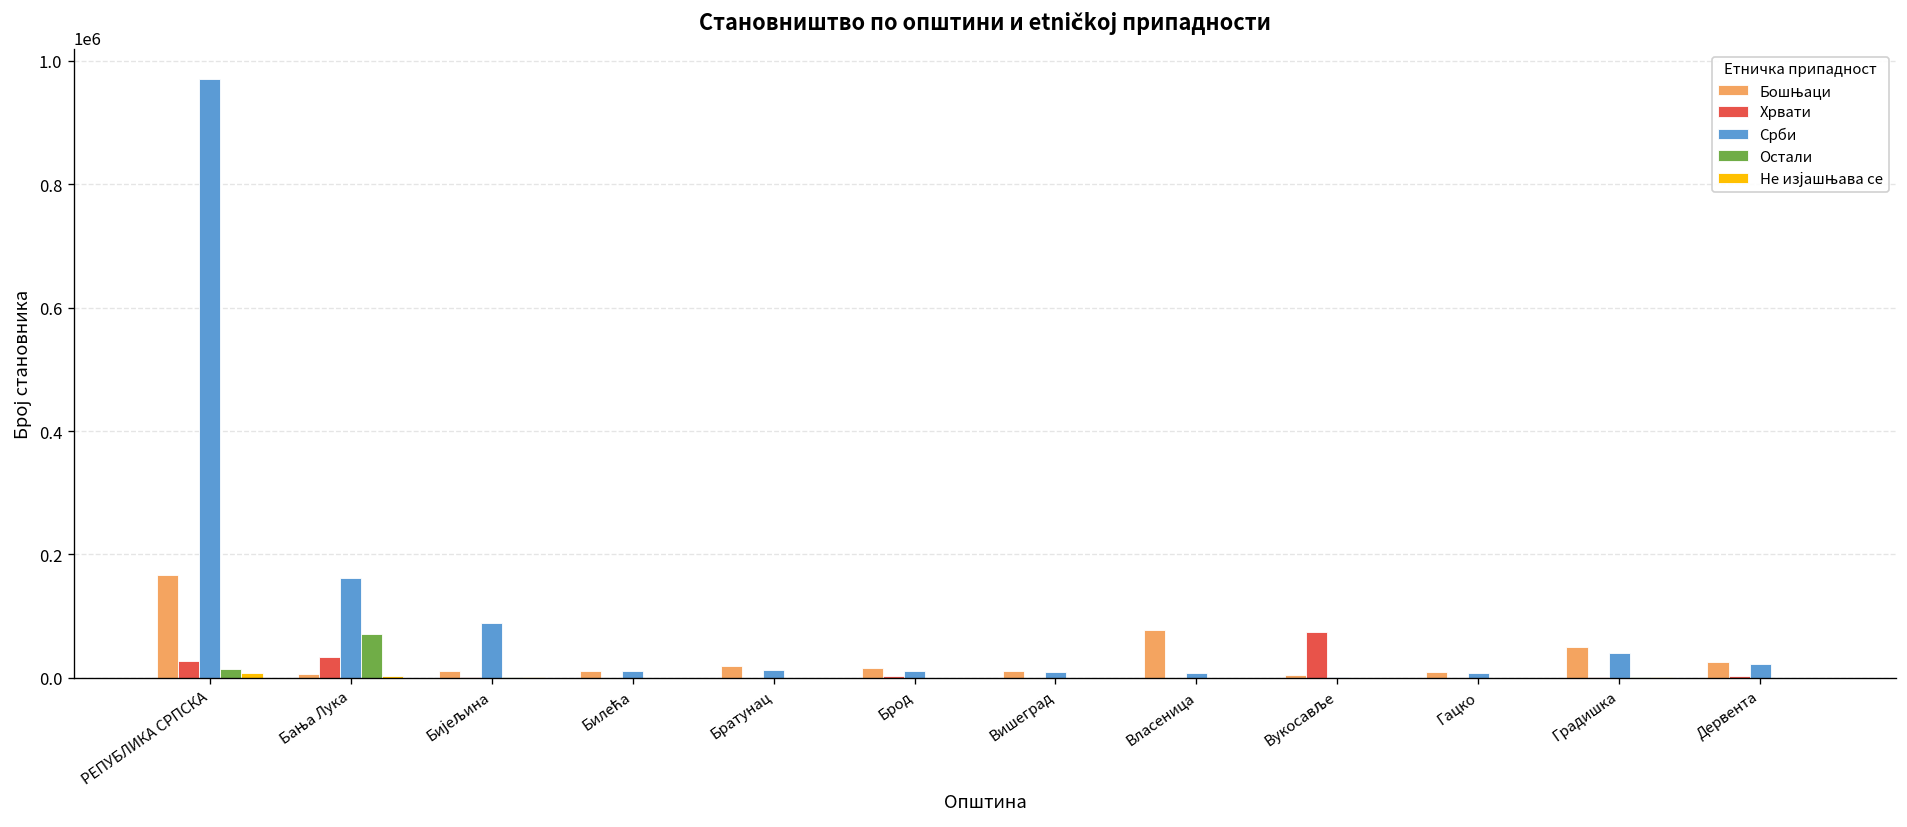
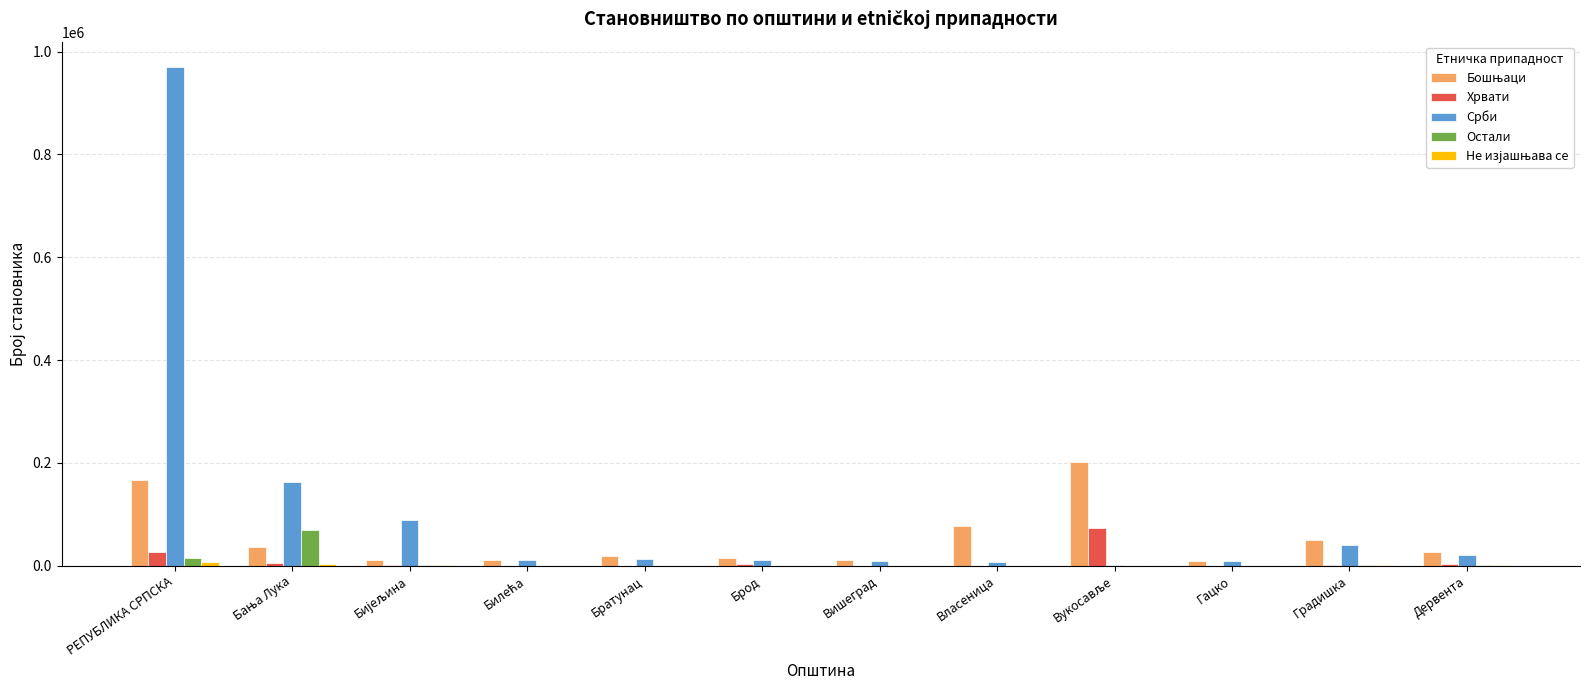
  {
    "Бошњаци": {
      "РЕПУБЛИКА СРПСКА": 170000,
-     "Бања Лука": 10000,
+     "Бања Лука": 40000,
      "Бијељина": 10000,
      "Билећа": 10000,
      "Братунац": 20000,
      "Брод": 20000,
      "Вишеград": 10000,
      "Власеница": 80000,
-     "Вукосавље": 0,
+     "Вукосавље": 200000,
      "Гацко": 10000,
      "Градишка": 50000,
      "Дервента": 30000
    },
    "Хрвати": {
      "РЕПУБЛИКА СРПСКА": 30000,
-     "Бања Лука": 30000,
+     "Бања Лука": 0,
      "Вукосавље": 70000
    },
    "Срби": {
      "РЕПУБЛИКА СРПСКА": 970000,
      "Бања Лука": 160000,
      "Бијељина": 90000,
      "Билећа": 10000,
      "Братунац": 10000,
      "Брод": 10000,
      "Вишеград": 10000,
      "Власеница": 10000,
      "Гацко": 10000,
      "Градишка": 40000,
      "Дервента": 20000
    },
    "Остали": {
      "РЕПУБЛИКА СРПСКА": 10000,
      "Бања Лука": 70000
    },
    "Не изјашњава се": {
      "РЕПУБЛИКА СРПСКА": 10000
    }
  }
